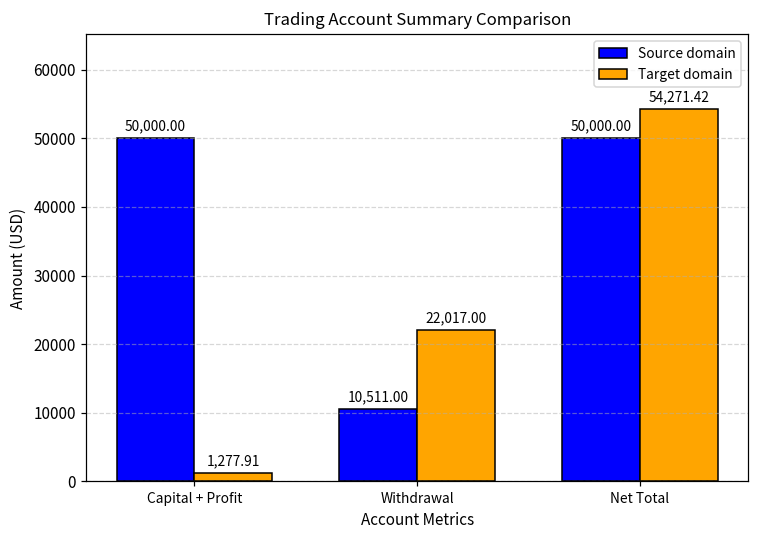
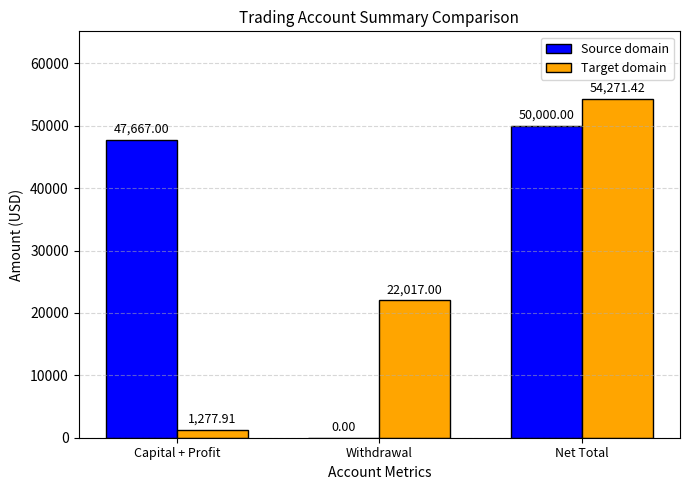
  {
    "Source domain": {
-     "Capital + Profit": "50,000.00",
-     "Withdrawal": "10,511.00",
+     "Capital + Profit": "47,667.00",
+     "Withdrawal": "0.00",
      "Net Total": "50,000.00"
    },
    "Target domain": {
      "Capital + Profit": "1,277.91",
      "Withdrawal": "22,017.00",
      "Net Total": "54,271.42"
    }
  }
